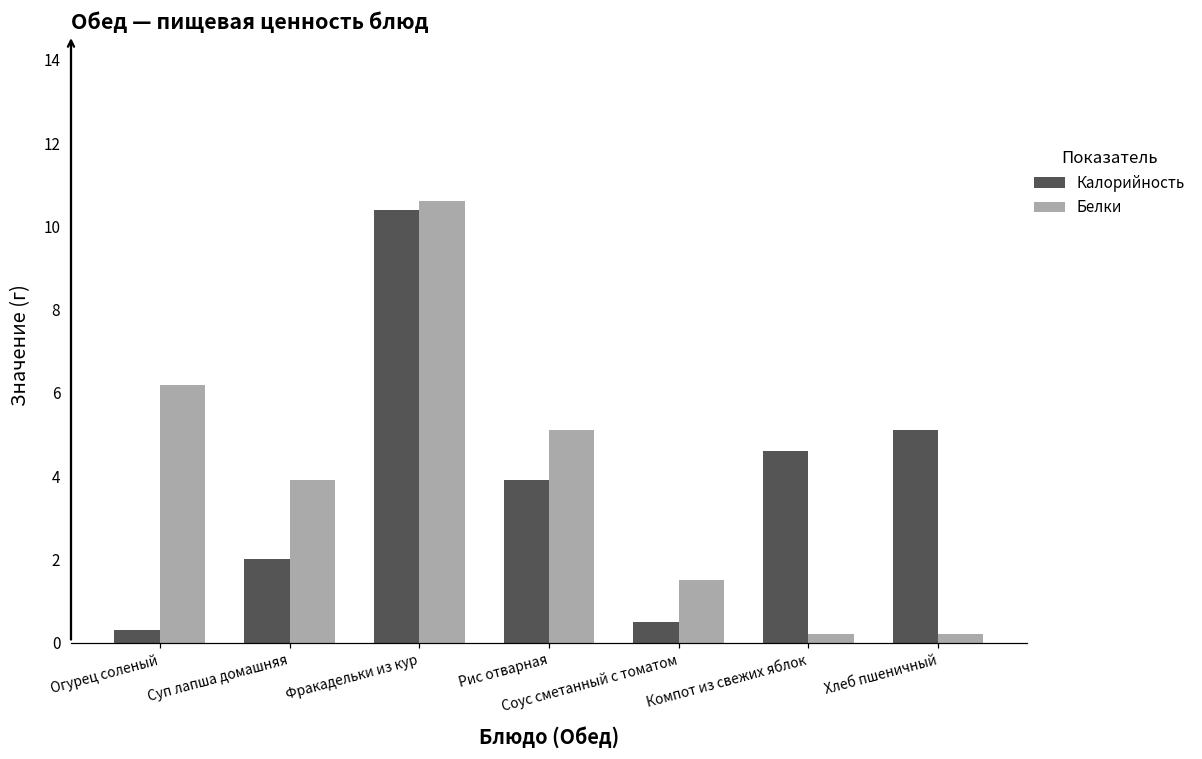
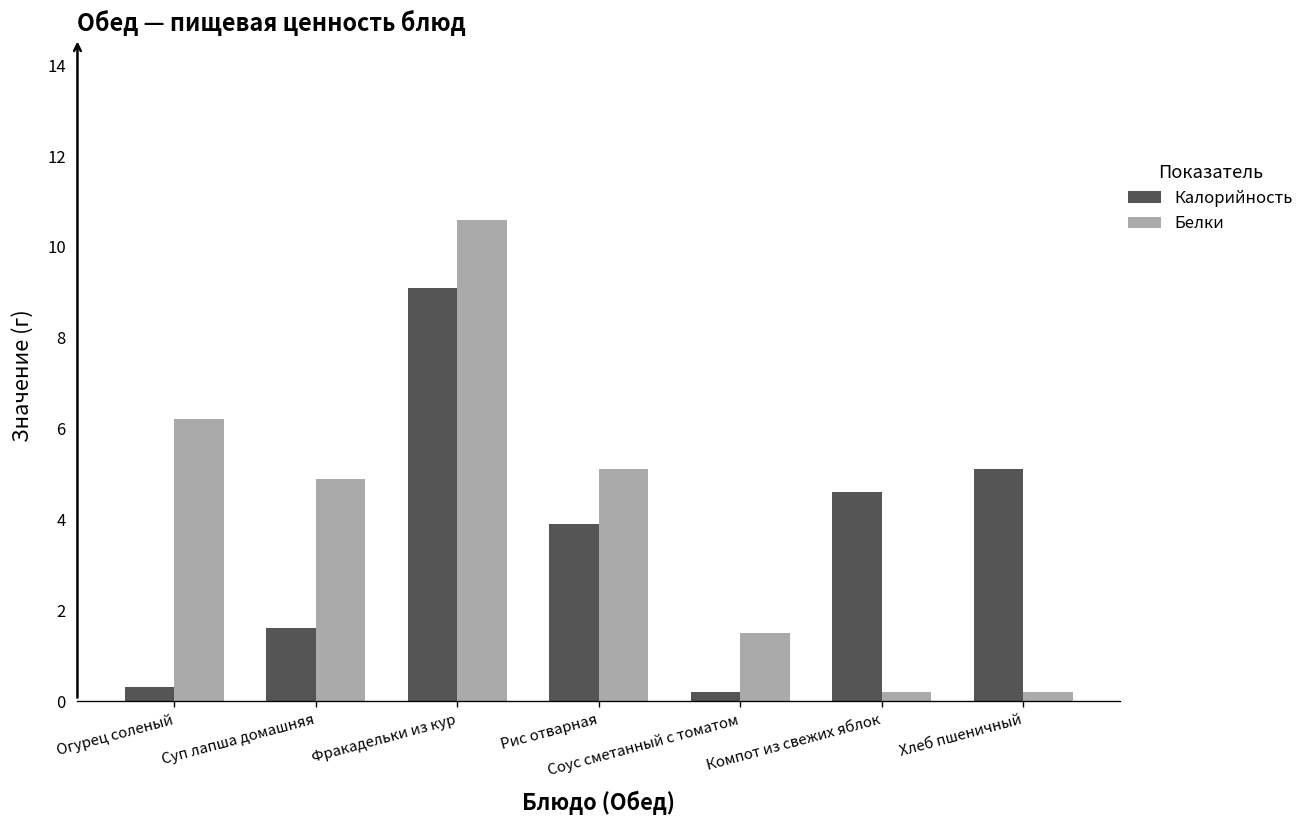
  {
    "Калорийность": {
      "Огурец соленый": 0.3,
-     "Суп лапша домашняя": 2.0,
-     "Фракадельки из кур": 10.4,
+     "Суп лапша домашняя": 1.6,
+     "Фракадельки из кур": 9.1,
      "Рис отварная": 3.9,
-     "Соус сметанный с томатом": 0.5,
+     "Соус сметанный с томатом": 0.2,
      "Компот из свежих яблок": 4.6,
      "Хлеб пшеничный": 5.1
    },
    "Белки": {
      "Огурец соленый": 6.2,
-     "Суп лапша домашняя": 3.9,
+     "Суп лапша домашняя": 4.9,
      "Фракадельки из кур": 10.6,
      "Рис отварная": 5.1,
      "Соус сметанный с томатом": 1.5,
      "Компот из свежих яблок": 0.2,
      "Хлеб пшеничный": 0.2
    }
  }
